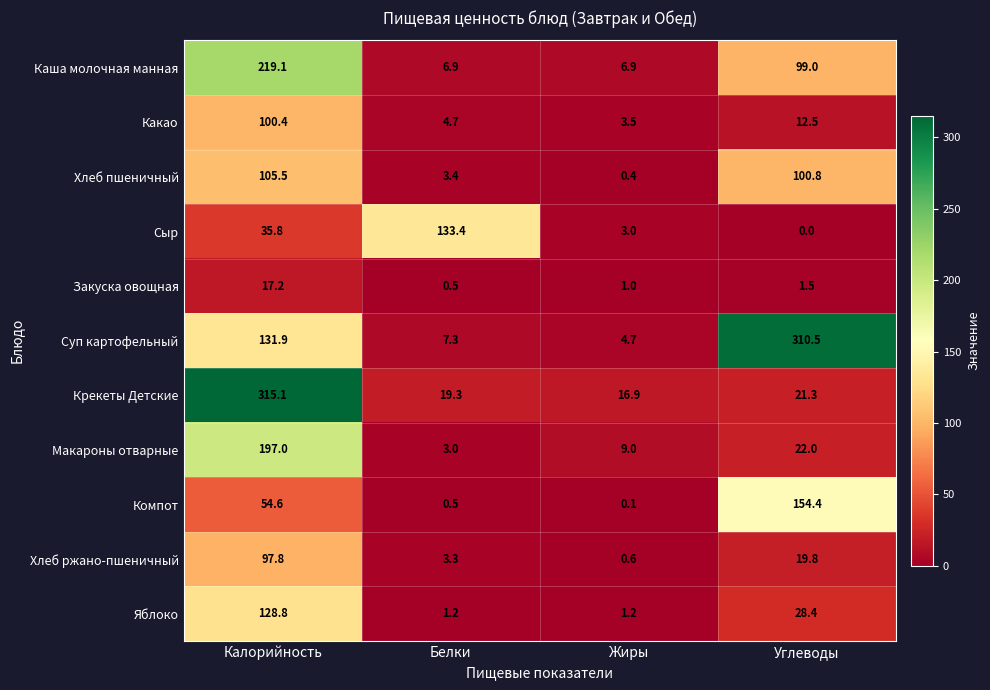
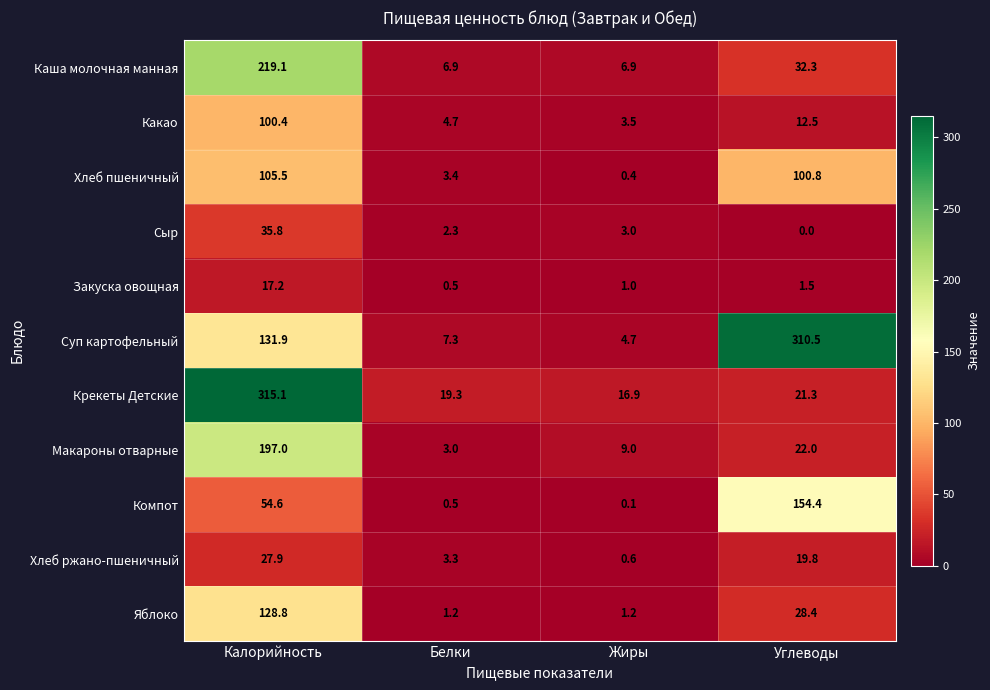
  {
    "Каша молочная манная": {
      "Калорийность": 219.1,
      "Белки": 6.9,
      "Жиры": 6.9,
-     "Углеводы": 99.0
+     "Углеводы": 32.3
    },
    "Какао": {
      "Калорийность": 100.4,
      "Белки": 4.7,
      "Жиры": 3.5,
      "Углеводы": 12.5
    },
    "Хлеб пшеничный": {
      "Калорийность": 105.5,
      "Белки": 3.4,
      "Жиры": 0.4,
      "Углеводы": 100.8
    },
    "Сыр": {
      "Калорийность": 35.8,
-     "Белки": 133.4,
+     "Белки": 2.3,
      "Жиры": 3.0,
      "Углеводы": 0.0
    },
    "Закуска овощная": {
      "Калорийность": 17.2,
      "Белки": 0.5,
      "Жиры": 1.0,
      "Углеводы": 1.5
    },
    "Суп картофельный": {
      "Калорийность": 131.9,
      "Белки": 7.3,
      "Жиры": 4.7,
      "Углеводы": 310.5
    },
    "Крекеты Детские": {
      "Калорийность": 315.1,
      "Белки": 19.3,
      "Жиры": 16.9,
      "Углеводы": 21.3
    },
    "Макароны отварные": {
      "Калорийность": 197.0,
      "Белки": 3.0,
      "Жиры": 9.0,
      "Углеводы": 22.0
    },
    "Компот": {
      "Калорийность": 54.6,
      "Белки": 0.5,
      "Жиры": 0.1,
      "Углеводы": 154.4
    },
    "Хлеб ржано-пшеничный": {
-     "Калорийность": 97.8,
+     "Калорийность": 27.9,
      "Белки": 3.3,
      "Жиры": 0.6,
      "Углеводы": 19.8
    },
    "Яблоко": {
      "Калорийность": 128.8,
      "Белки": 1.2,
      "Жиры": 1.2,
      "Углеводы": 28.4
    }
  }
